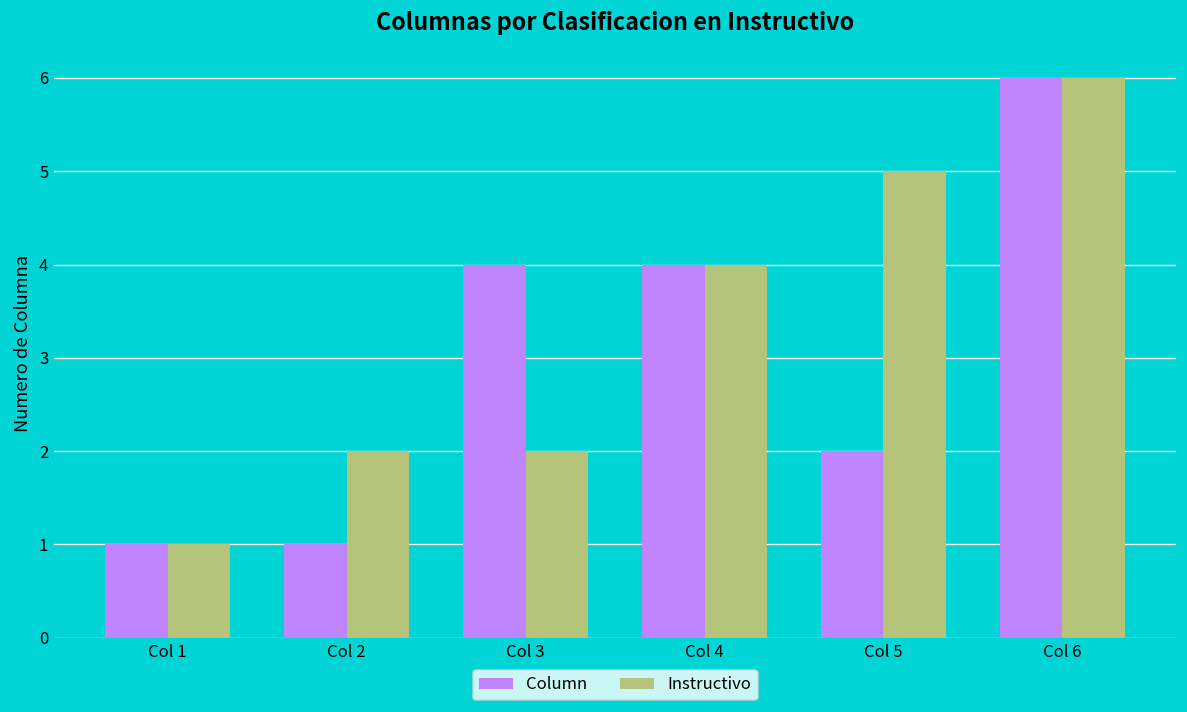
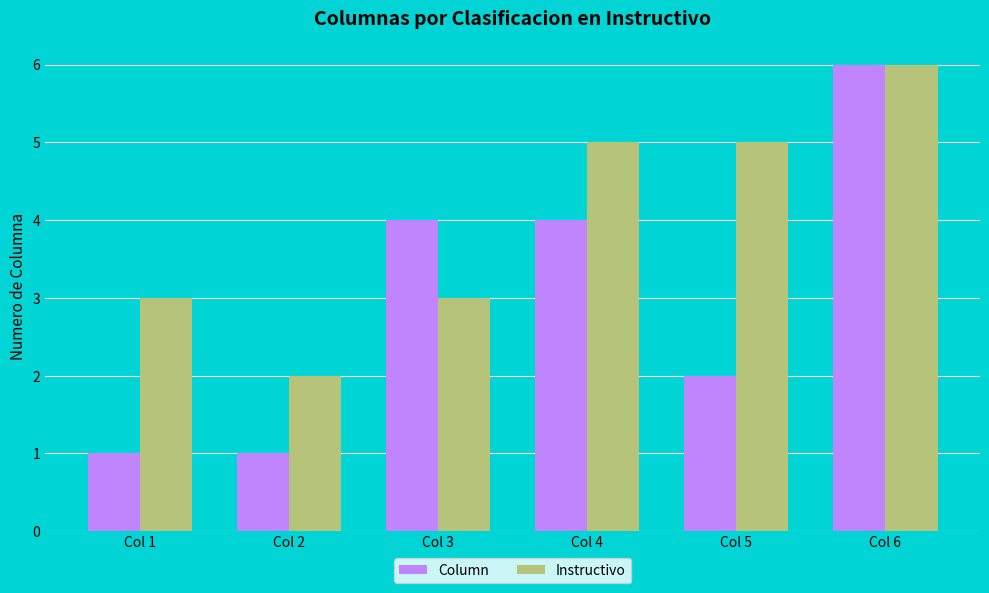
  {
    "Column": {
      "Col 1": 1,
      "Col 2": 1,
      "Col 3": 4,
      "Col 4": 4,
      "Col 5": 2,
      "Col 6": 6
    },
    "Instructivo": {
-     "Col 1": 1,
+     "Col 1": 3,
      "Col 2": 2,
-     "Col 3": 2,
-     "Col 4": 4,
+     "Col 3": 3,
+     "Col 4": 5,
      "Col 5": 5,
      "Col 6": 6
    }
  }
